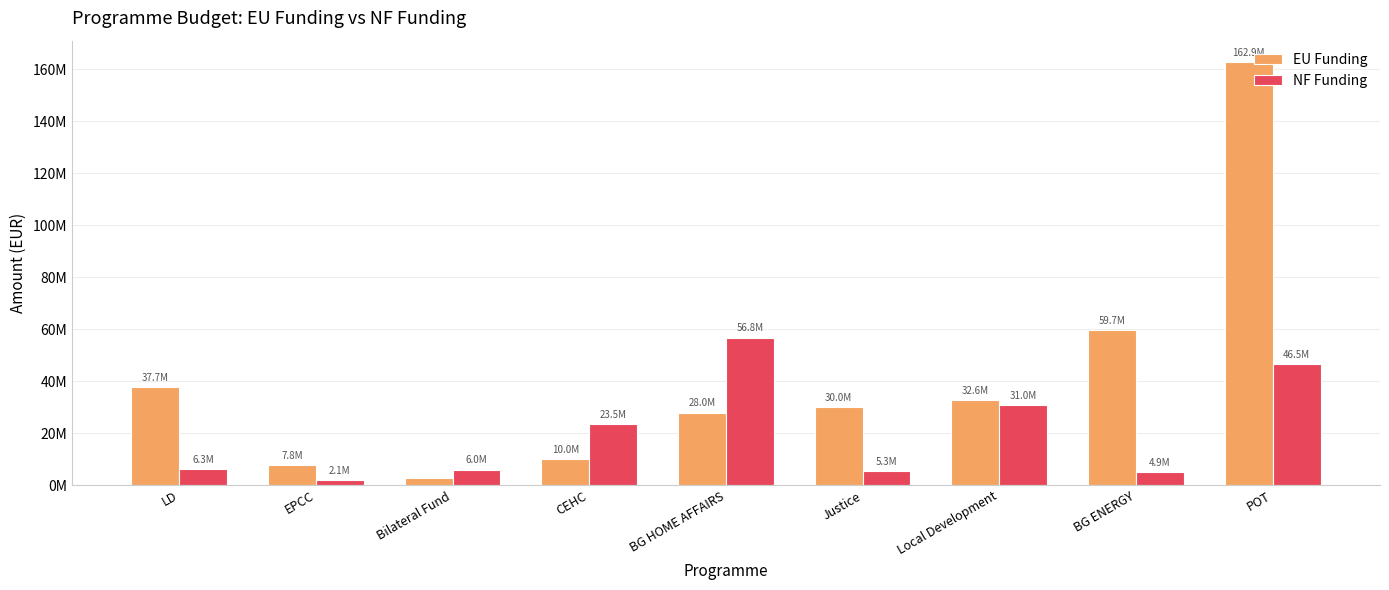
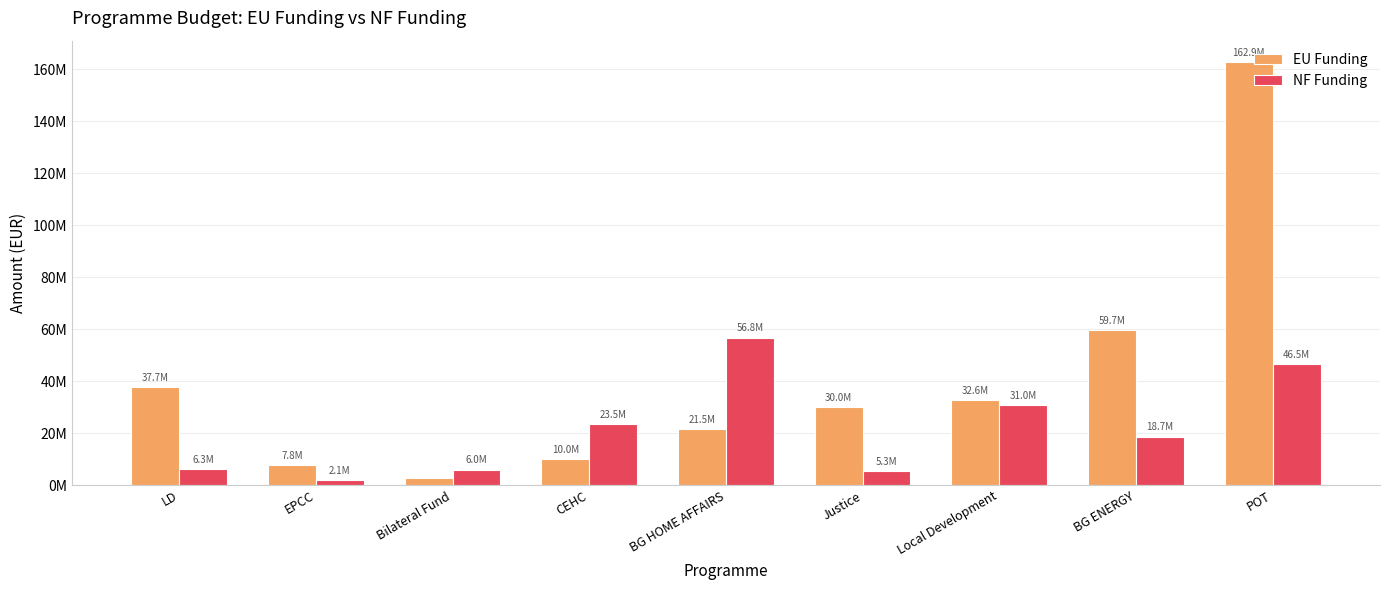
  {
    "EU Funding": {
      "LD": "37.7M",
      "EPCC": "7.8M",
      "CEHC": "10.0M",
-     "BG HOME AFFAIRS": "28.0M",
+     "BG HOME AFFAIRS": "21.5M",
      "Justice": "30.0M",
      "Local Development": "32.6M",
      "BG ENERGY": "59.7M",
      "POT": "162.9M"
    },
    "NF Funding": {
      "LD": "6.3M",
      "EPCC": "2.1M",
      "Bilateral Fund": "6.0M",
      "CEHC": "23.5M",
      "BG HOME AFFAIRS": "56.8M",
      "Justice": "5.3M",
      "Local Development": "31.0M",
-     "BG ENERGY": "4.9M",
+     "BG ENERGY": "18.7M",
      "POT": "46.5M"
    }
  }
